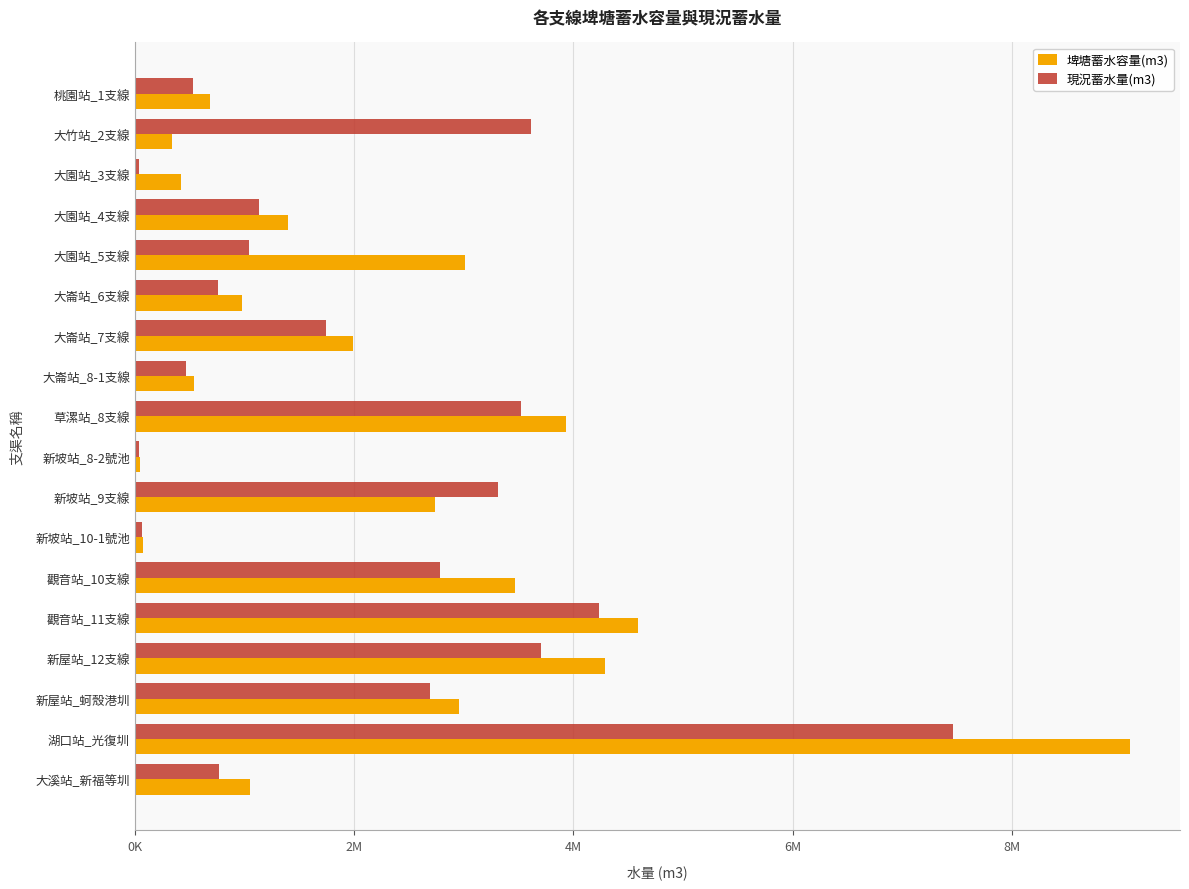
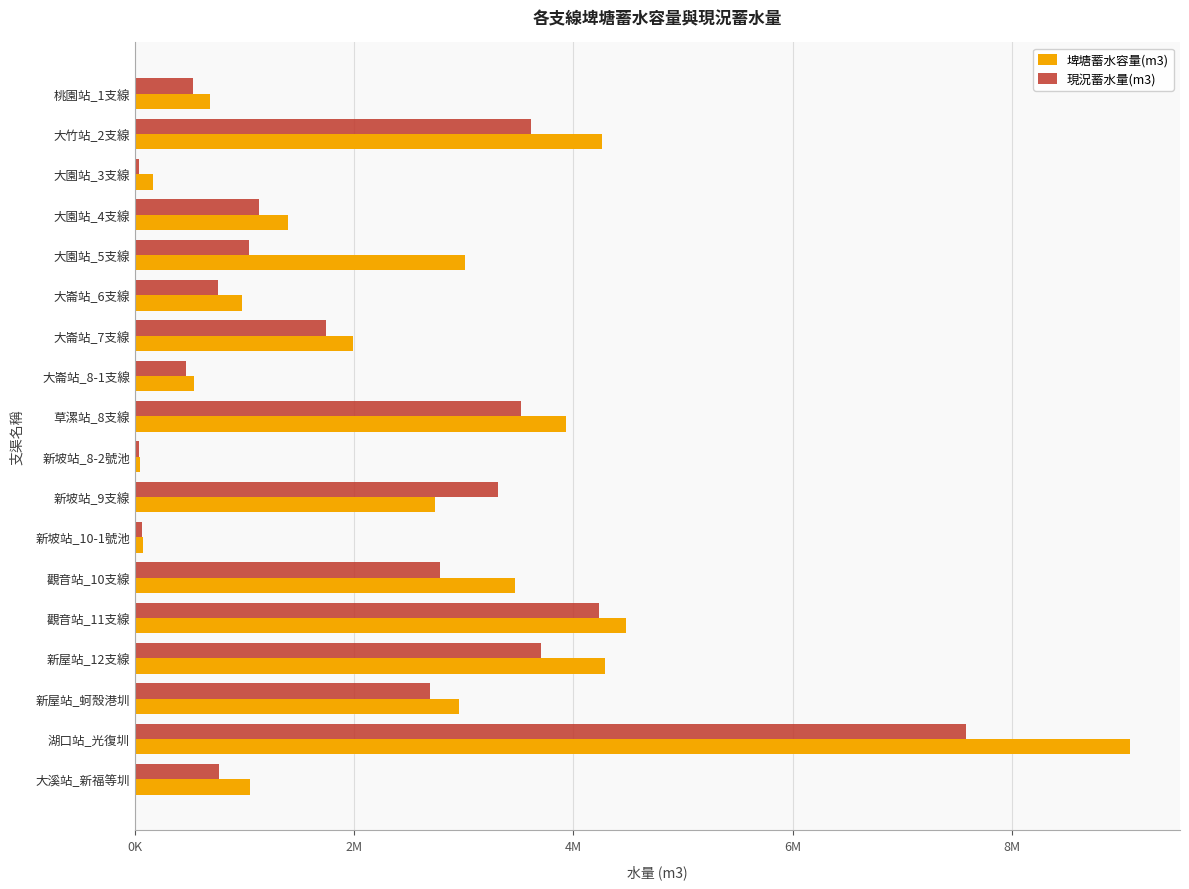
  {
    "埤塘蓄水容量(m3)": {
      "桃園站_1支線": 690000,
-     "大竹站_2支線": 340000,
-     "大園站_3支線": 420000,
+     "大竹站_2支線": 4270000,
+     "大園站_3支線": 160000,
      "大園站_4支線": 1400000,
      "大園站_5支線": 3020000,
      "大崙站_6支線": 980000,
      "大崙站_7支線": 1990000,
      "大崙站_8-1支線": 540000,
      "草漯站_8支線": 3930000,
      "新坡站_8-2號池": 50000,
      "新坡站_9支線": 2740000,
      "新坡站_10-1號池": 80000,
      "觀音站_10支線": 3470000,
-     "觀音站_11支線": 4590000,
+     "觀音站_11支線": 4480000,
      "新屋站_12支線": 4290000,
      "新屋站_蚵殼港圳": 2950000,
      "湖口站_光復圳": 9080000,
      "大溪站_新福等圳": 1050000
    },
    "現況蓄水量(m3)": {
      "桃園站_1支線": 530000,
      "大竹站_2支線": 3610000,
      "大園站_3支線": 40000,
      "大園站_4支線": 1130000,
      "大園站_5支線": 1040000,
      "大崙站_6支線": 760000,
      "大崙站_7支線": 1750000,
      "大崙站_8-1支線": 470000,
      "草漯站_8支線": 3520000,
      "新坡站_8-2號池": 40000,
      "新坡站_9支線": 3310000,
      "新坡站_10-1號池": 70000,
      "觀音站_10支線": 2790000,
      "觀音站_11支線": 4230000,
      "新屋站_12支線": 3700000,
      "新屋站_蚵殼港圳": 2690000,
-     "湖口站_光復圳": 7470000,
+     "湖口站_光復圳": 7590000,
      "大溪站_新福等圳": 770000
    }
  }
